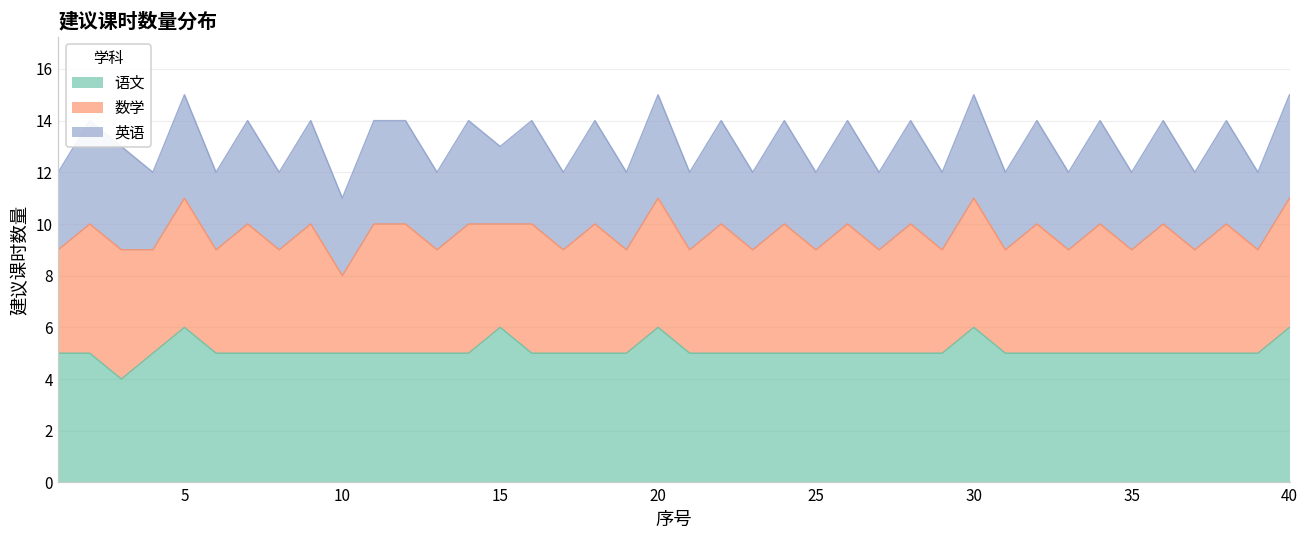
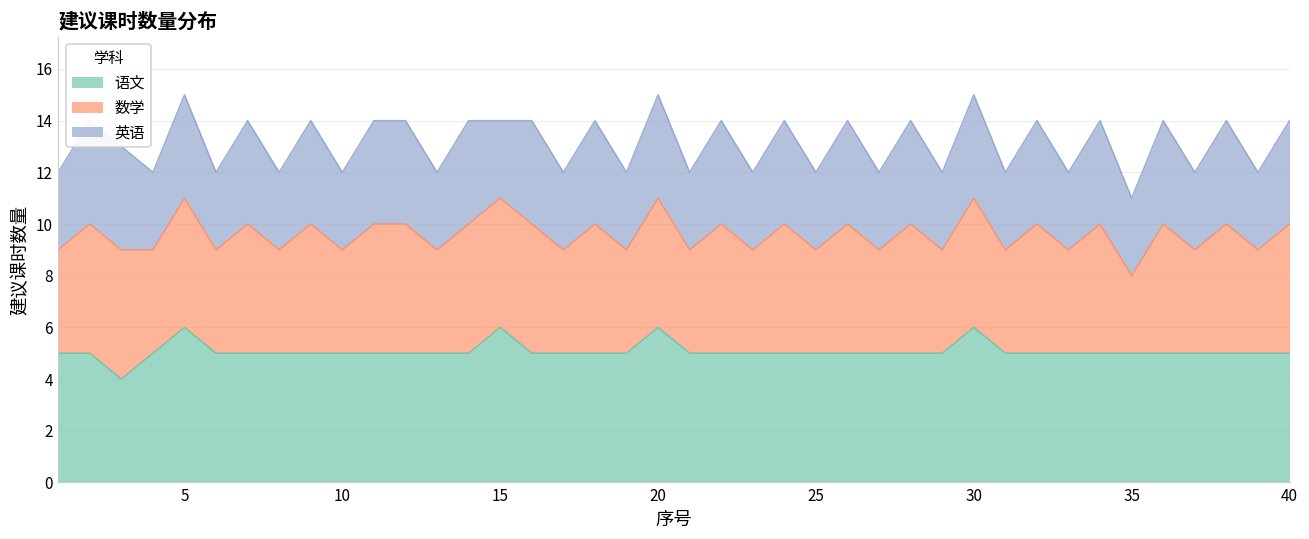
  {
    "语文": {
      "5": 6,
      "10": 5,
      "15": 6,
      "20": 6,
      "25": 5,
      "30": 6,
      "35": 5,
-     "40": 6
+     "40": 5
    },
    "数学": {
      "5": 11,
-     "10": 3,
-     "15": 4,
+     "10": 4,
+     "15": 5,
      "20": 11,
      "25": 9,
      "30": 11,
-     "35": 4
+     "35": 3
    },
    "英语": {
      "5": 15,
      "20": 15,
      "25": 12,
      "30": 15
    }
  }
